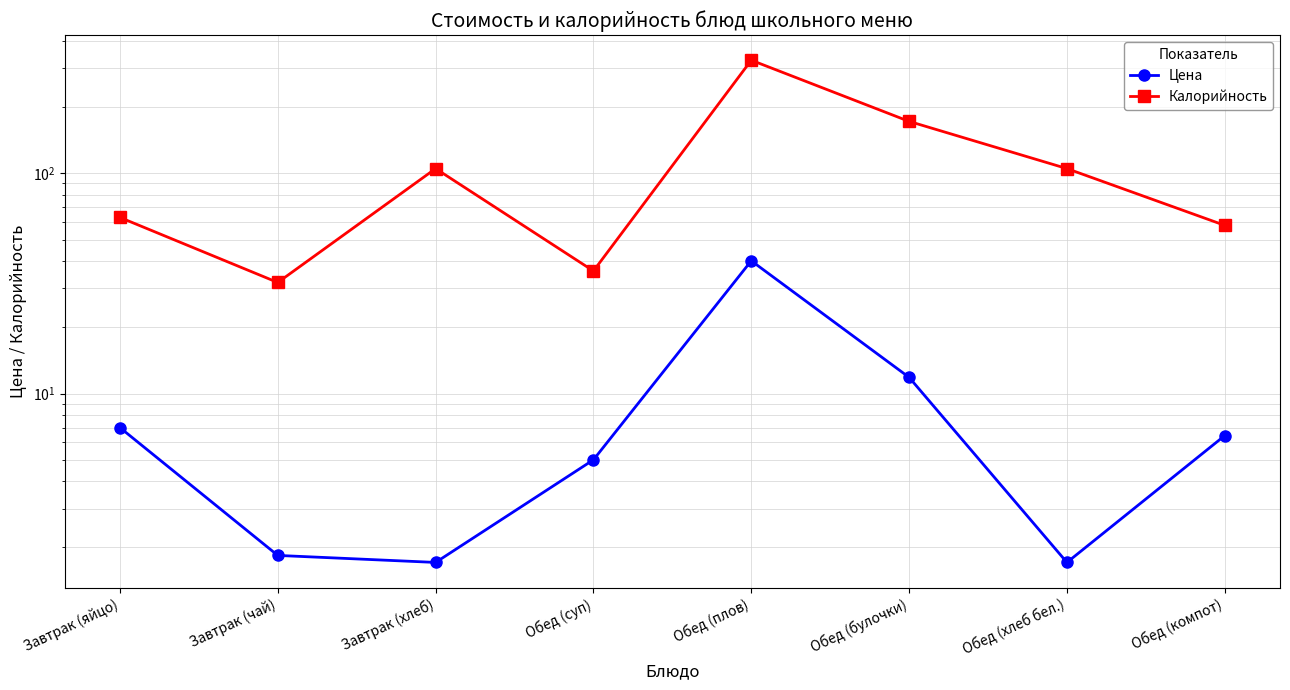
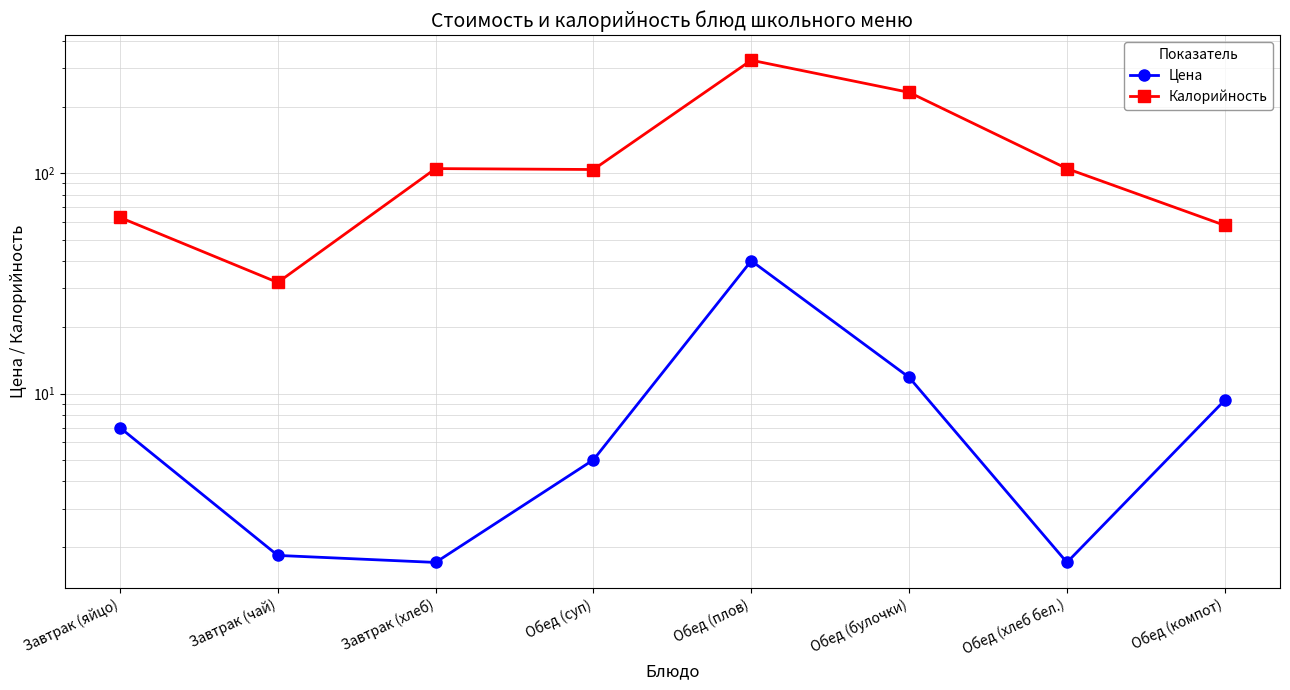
  {
    "Цена": {
      "Завтрак (яйцо)": 7.0,
      "Завтрак (чай)": 1.8,
      "Завтрак (хлеб)": 1.7,
      "Обед (суп)": 5.0,
      "Обед (плов)": 40,
      "Обед (булочки)": 12,
      "Обед (хлеб бел.)": 1.7,
-     "Обед (компот)": 6.4
+     "Обед (компот)": 9.3
    },
    "Калорийность": {
      "Завтрак (яйцо)": 63,
      "Завтрак (чай)": 32,
      "Завтрак (хлеб)": 110,
-     "Обед (суп)": 36,
+     "Обед (суп)": 100,
      "Обед (плов)": 330,
-     "Обед (булочки)": 170,
+     "Обед (булочки)": 230,
      "Обед (хлеб бел.)": 110,
      "Обед (компот)": 58
    }
  }
